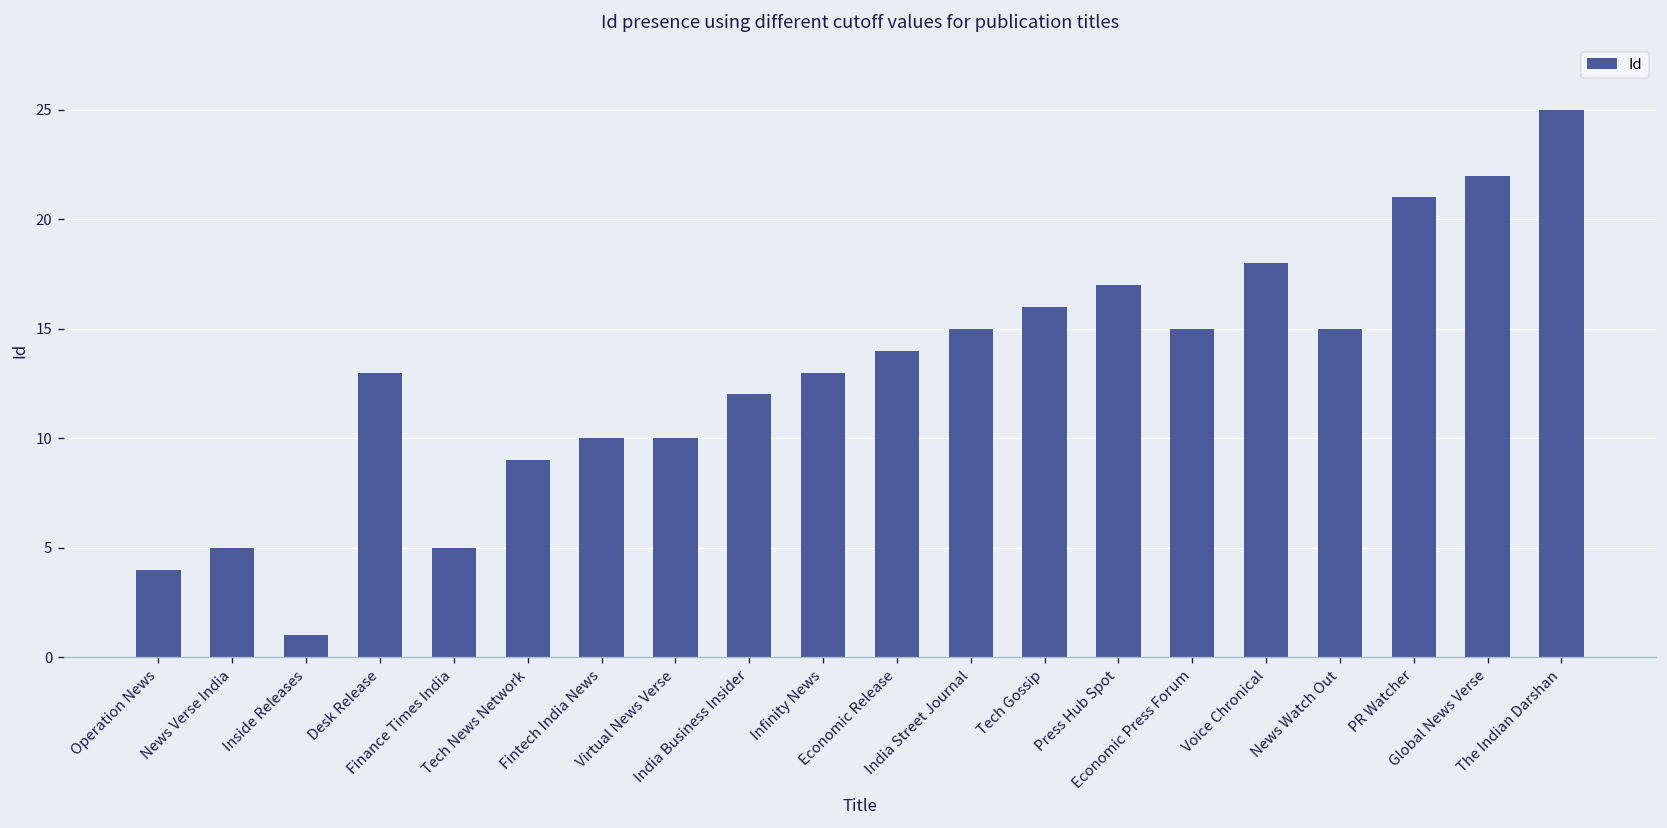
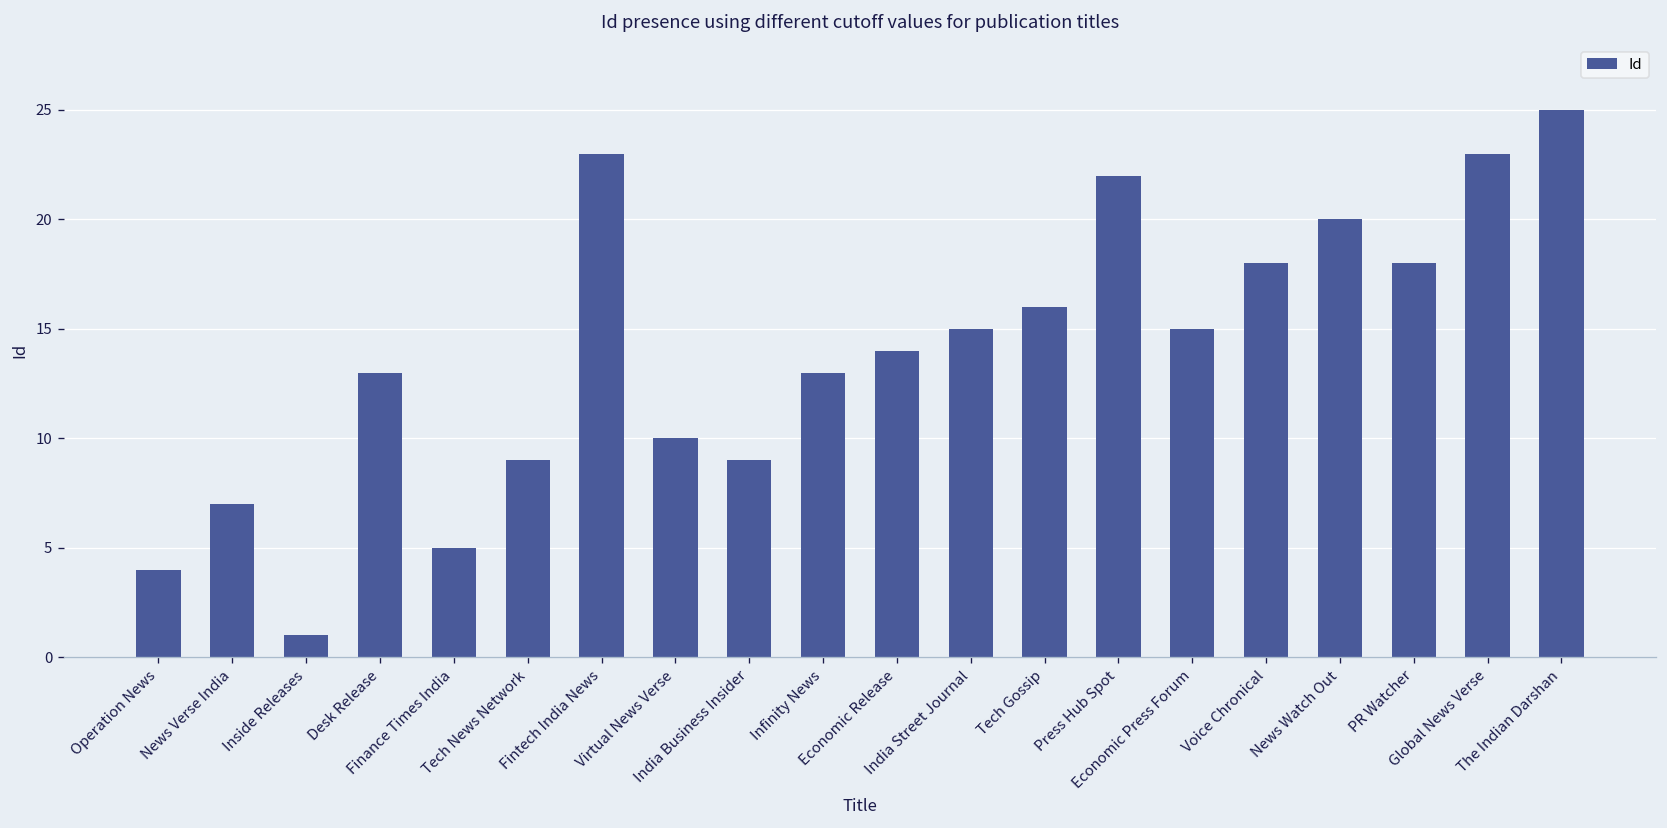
  {
    "Operation News": 4,
-   "News Verse India": 5,
+   "News Verse India": 7,
    "Inside Releases": 1,
    "Desk Release": 13,
    "Finance Times India": 5,
    "Tech News Network": 9,
-   "Fintech India News": 10,
+   "Fintech India News": 23,
    "Virtual News Verse": 10,
-   "India Business Insider": 12,
+   "India Business Insider": 9,
    "Infinity News": 13,
    "Economic Release": 14,
    "India Street Journal": 15,
    "Tech Gossip": 16,
-   "Press Hub Spot": 17,
+   "Press Hub Spot": 22,
    "Economic Press Forum": 15,
    "Voice Chronical": 18,
-   "News Watch Out": 15,
-   "PR Watcher": 21,
-   "Global News Verse": 22,
+   "News Watch Out": 20,
+   "PR Watcher": 18,
+   "Global News Verse": 23,
    "The Indian Darshan": 25
  }
